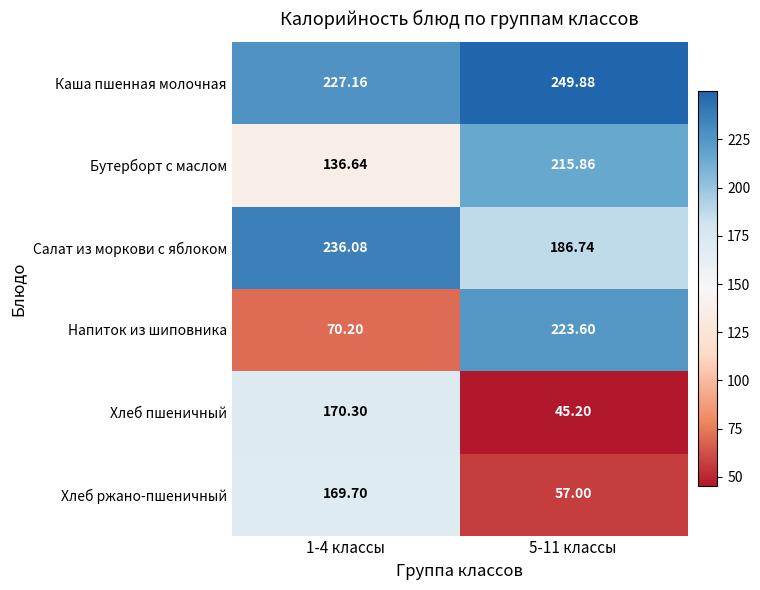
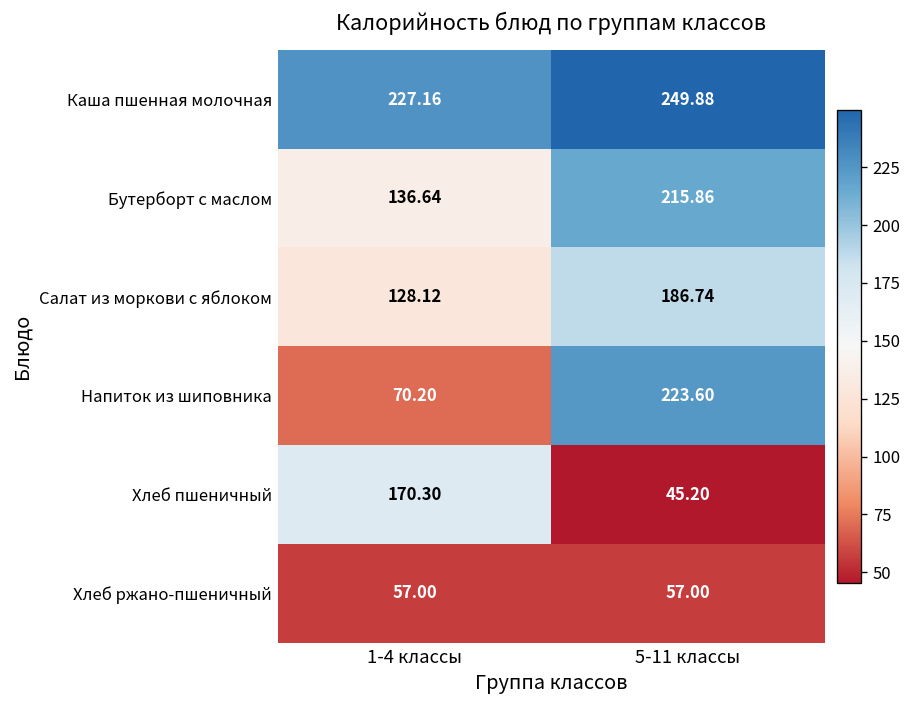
  {
    "Каша пшенная молочная": {
      "1-4 классы": 227.16,
      "5-11 классы": 249.88
    },
    "Бутерборт с маслом": {
      "1-4 классы": 136.64,
      "5-11 классы": 215.86
    },
    "Салат из моркови с яблоком": {
-     "1-4 классы": 236.08,
+     "1-4 классы": 128.12,
      "5-11 классы": 186.74
    },
    "Напиток из шиповника": {
      "1-4 классы": 70.20,
      "5-11 классы": 223.60
    },
    "Хлеб пшеничный": {
      "1-4 классы": 170.30,
      "5-11 классы": 45.20
    },
    "Хлеб ржано-пшеничный": {
-     "1-4 классы": 169.70,
+     "1-4 классы": 57.00,
      "5-11 классы": 57.00
    }
  }
